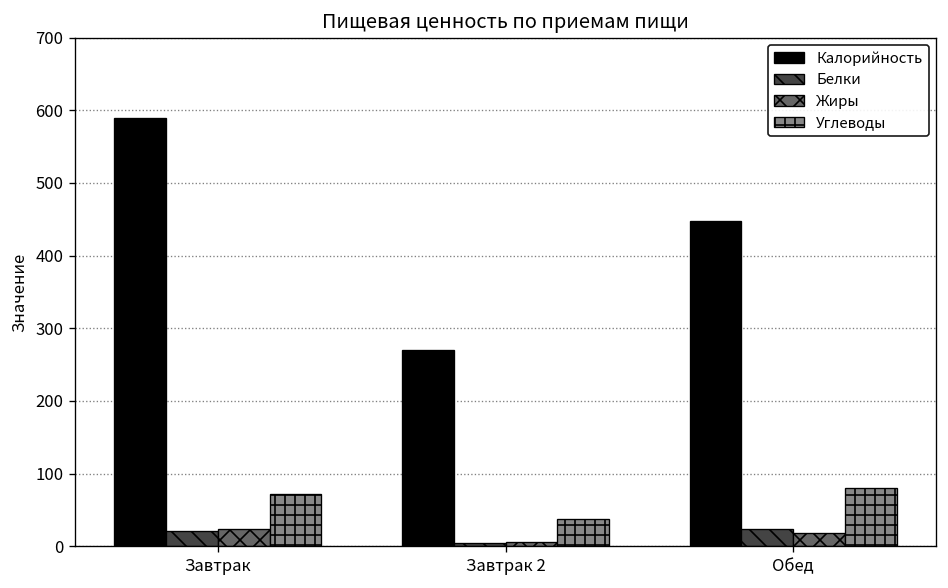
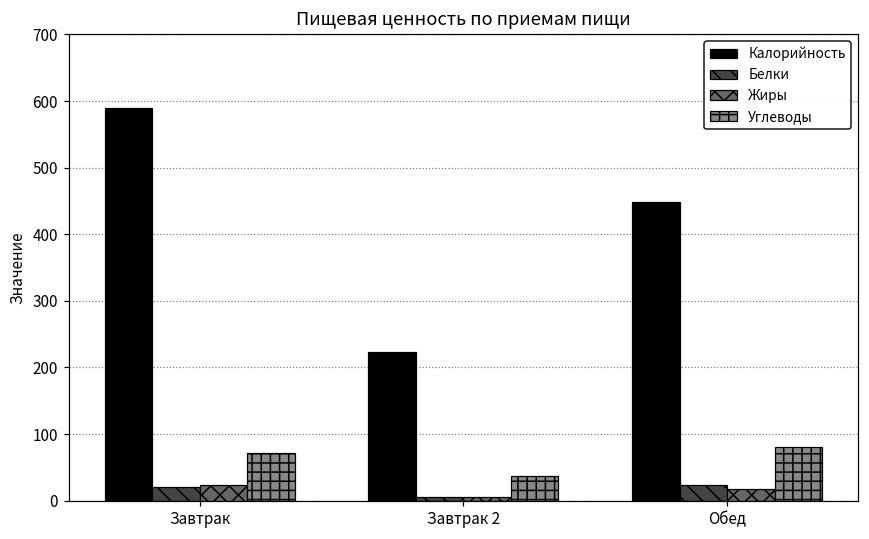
  {
    "Калорийность": {
      "Завтрак": 590,
-     "Завтрак 2": 270,
+     "Завтрак 2": 220,
      "Обед": 450
    }
  }
